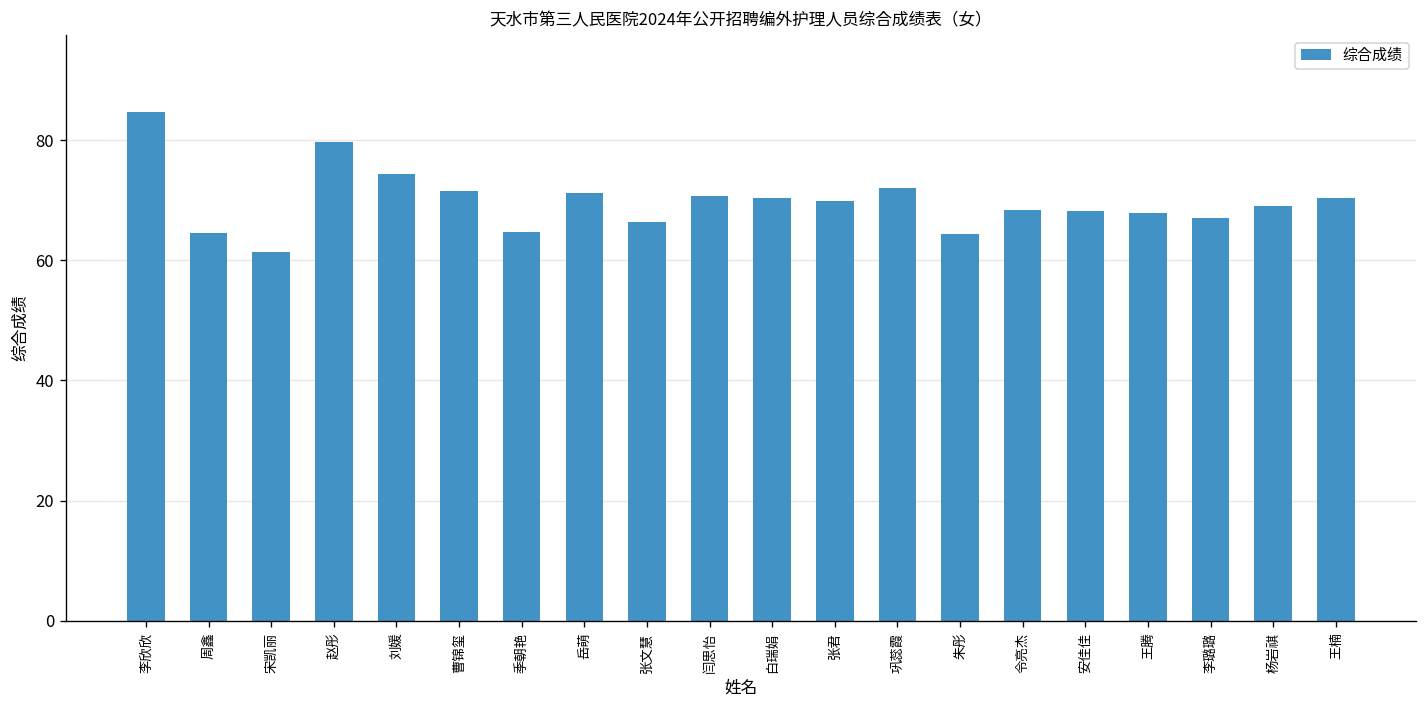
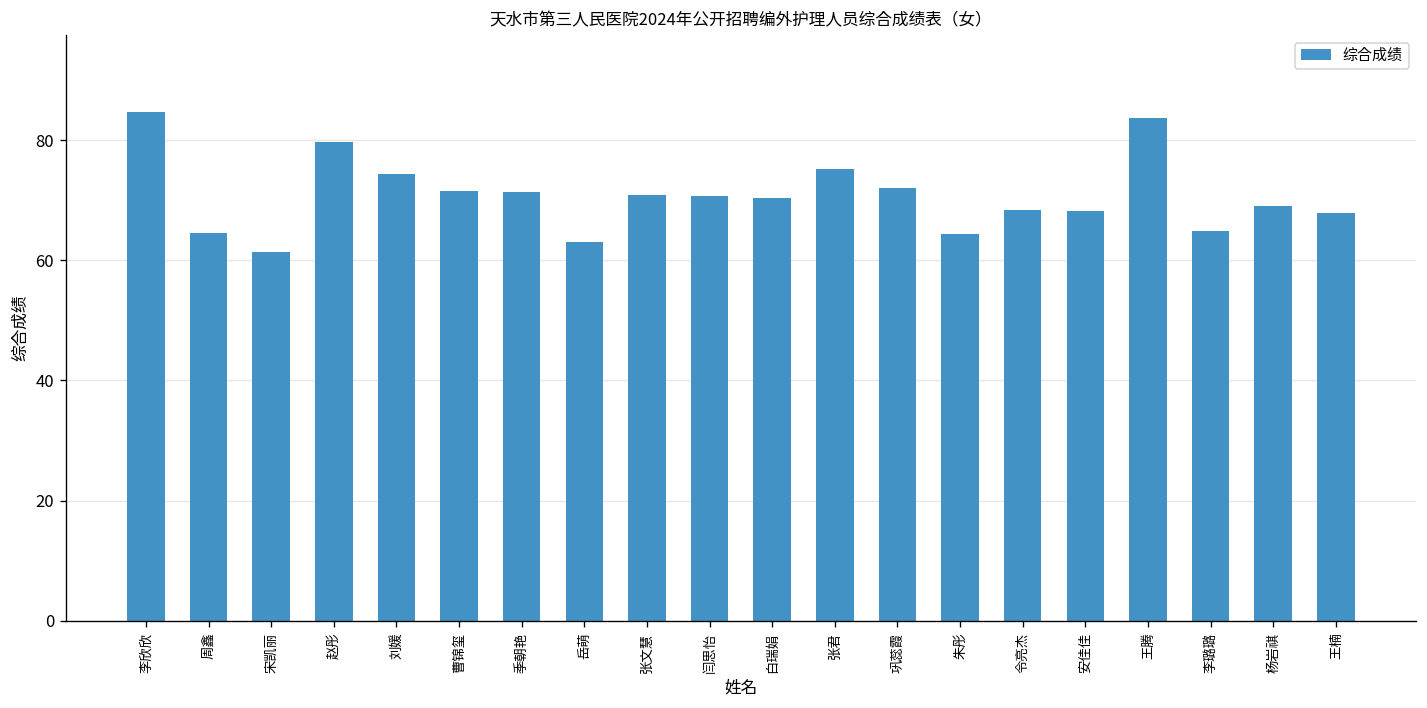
  {
    "李欣欣": 85,
    "周鑫": 65,
    "宋凯丽": 61,
    "赵彤": 80,
    "刘媛": 74,
    "曹锦玺": 72,
-   "季朝艳": 65,
-   "岳萌": 71,
-   "张文慧": 66,
+   "季朝艳": 71,
+   "岳萌": 63,
+   "张文慧": 71,
    "闫思怡": 71,
    "白瑞娟": 70,
-   "张君": 70,
+   "张君": 75,
    "巩蕊霞": 72,
    "朱彤": 64,
    "令亮杰": 68,
    "安佳佳": 68,
-   "王腾": 68,
-   "李璐璐": 67,
+   "王腾": 84,
+   "李璐璐": 65,
    "杨岩祺": 69,
-   "王楠": 70
+   "王楠": 68
  }
